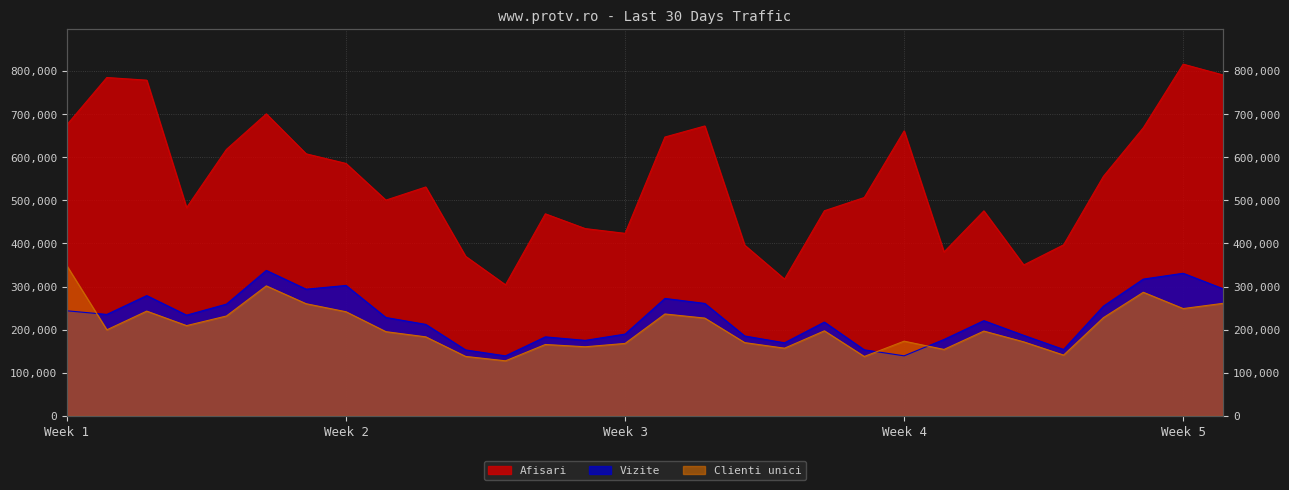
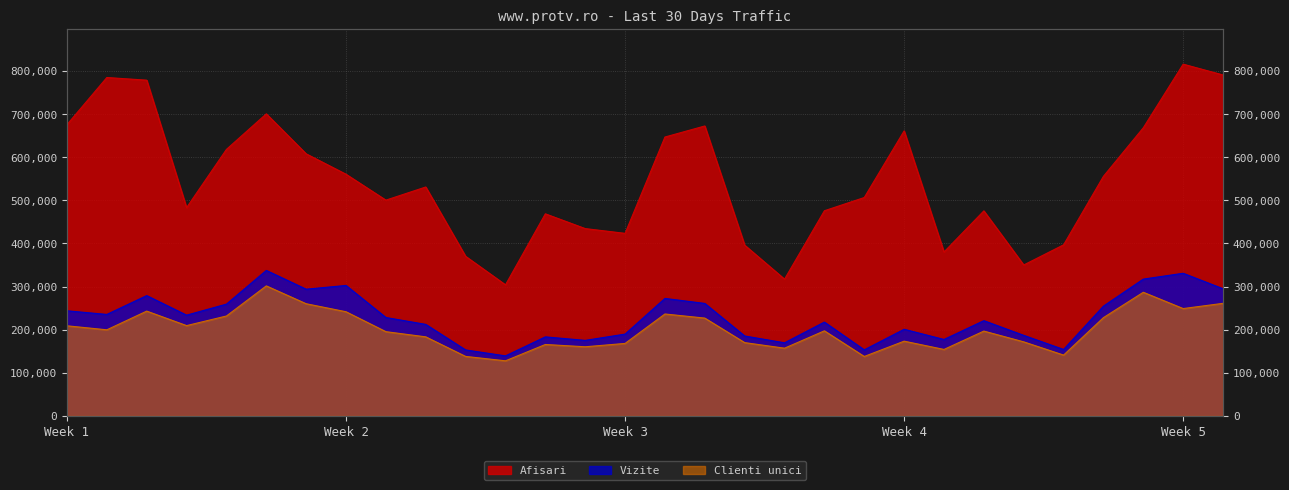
  {
    "Afisari": {
      "Week 1": "680,000",
-     "Week 2": "590,000",
+     "Week 2": "560,000",
      "Week 3": "420,000",
      "Week 4": "660,000",
      "Week 5": "820,000"
    },
    "Vizite": {
      "Week 1": "240,000",
      "Week 2": "300,000",
      "Week 3": "190,000",
-     "Week 4": "140,000",
+     "Week 4": "200,000",
      "Week 5": "330,000"
    },
    "Clienti unici": {
-     "Week 1": "350,000",
+     "Week 1": "210,000",
      "Week 2": "240,000",
      "Week 3": "170,000",
      "Week 4": "170,000",
      "Week 5": "250,000"
    }
  }
